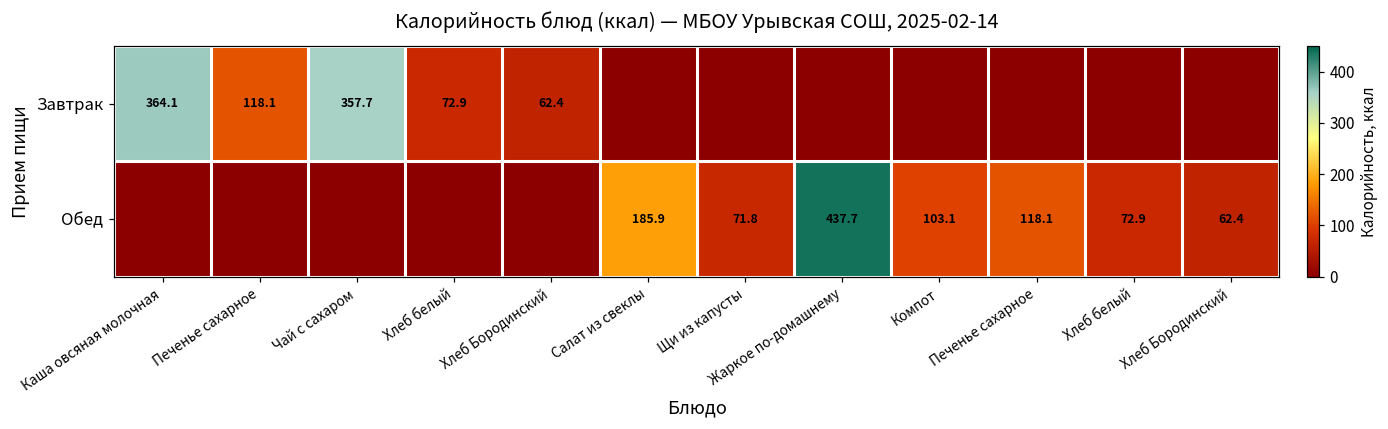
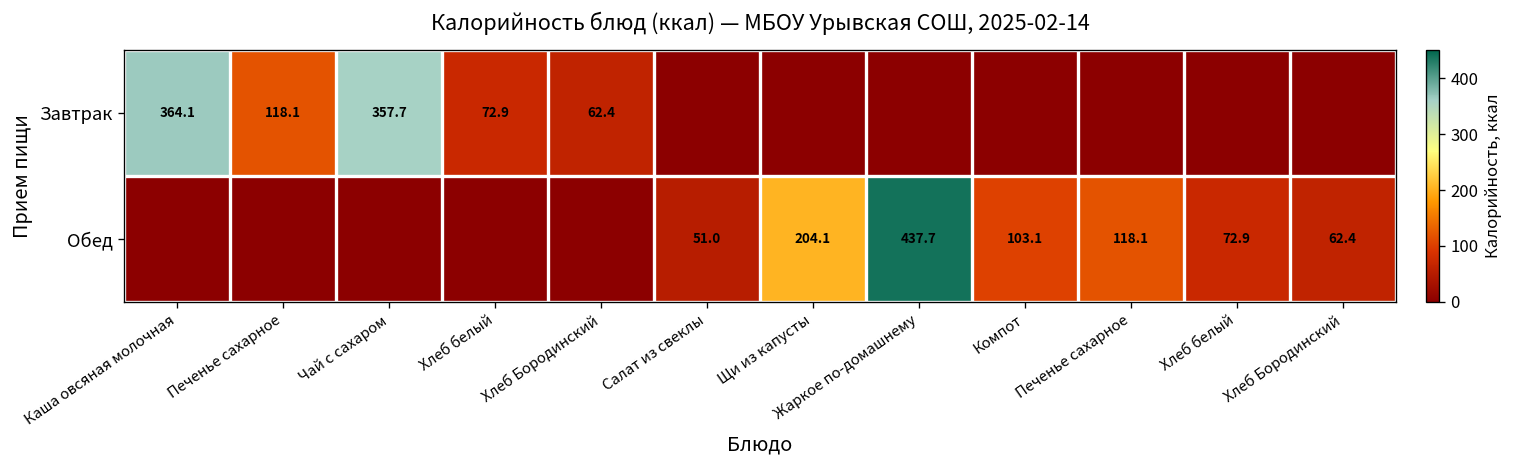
  {
    "Завтрак": {
      "Каша овсяная молочная": 364.1,
      "Чай с сахаром": 357.7
    },
    "Обед": {
-     "Салат из свеклы": 185.9,
-     "Щи из капусты": 71.8,
+     "Салат из свеклы": 51.0,
+     "Щи из капусты": 204.1,
      "Жаркое по-домашнему": 437.7,
      "Компот": 103.1
    }
  }
